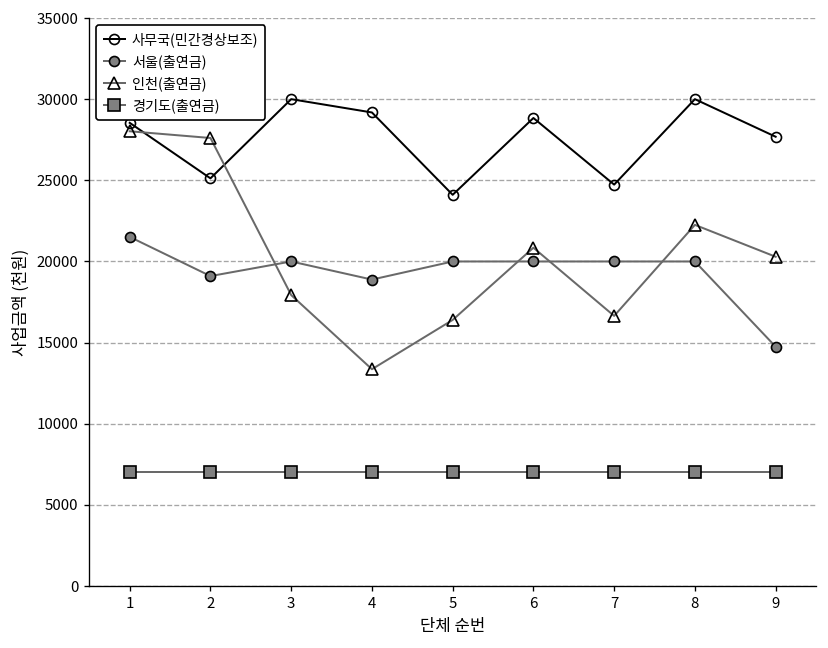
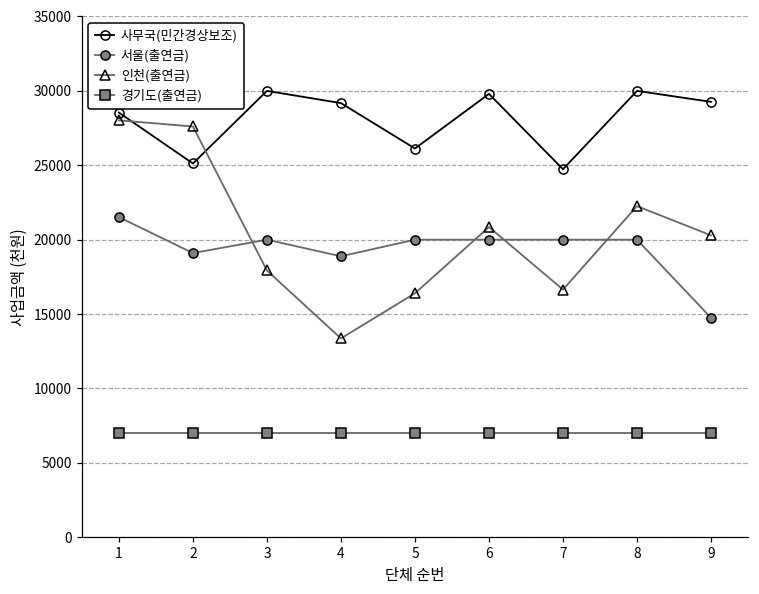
  {
    "사무국(민간경상보조)": {
      "2": 25100,
      "3": 30000,
      "4": 29200,
-     "5": 24100,
-     "6": 28800,
+     "5": 26100,
+     "6": 29800,
      "7": 24700,
      "8": 30000,
-     "9": 27700
+     "9": 29300
    }
  }
